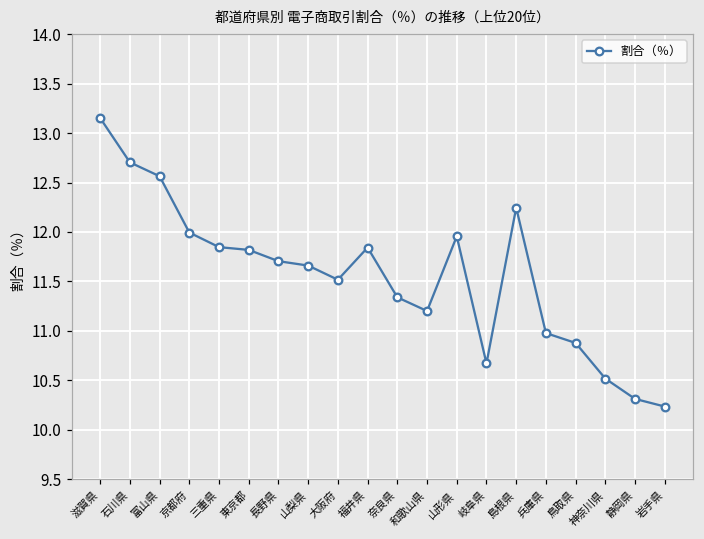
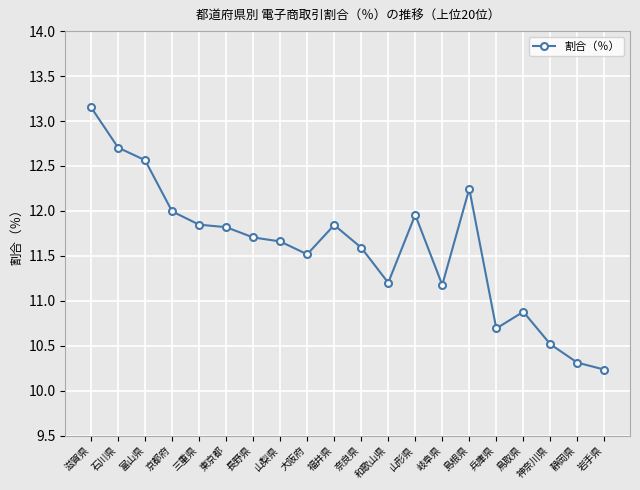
  {
    "滋賀県": 13.2,
    "石川県": 12.7,
    "富山県": 12.6,
    "京都府": 12.0,
    "三重県": 11.8,
    "東京都": 11.8,
    "長野県": 11.7,
    "山梨県": 11.7,
    "大阪府": 11.5,
    "福井県": 11.8,
-   "奈良県": 11.3,
+   "奈良県": 11.6,
    "和歌山県": 11.2,
    "山形県": 12.0,
-   "岐阜県": 10.7,
+   "岐阜県": 11.2,
    "島根県": 12.2,
-   "兵庫県": 11.0,
+   "兵庫県": 10.7,
    "鳥取県": 10.9,
    "神奈川県": 10.5,
    "静岡県": 10.3,
    "岩手県": 10.2
  }
